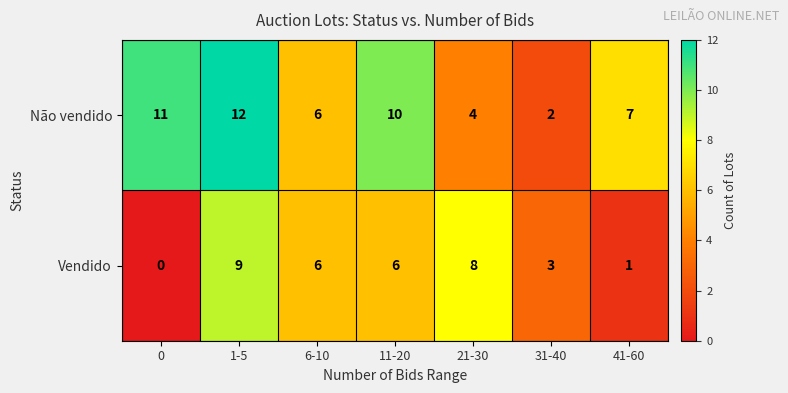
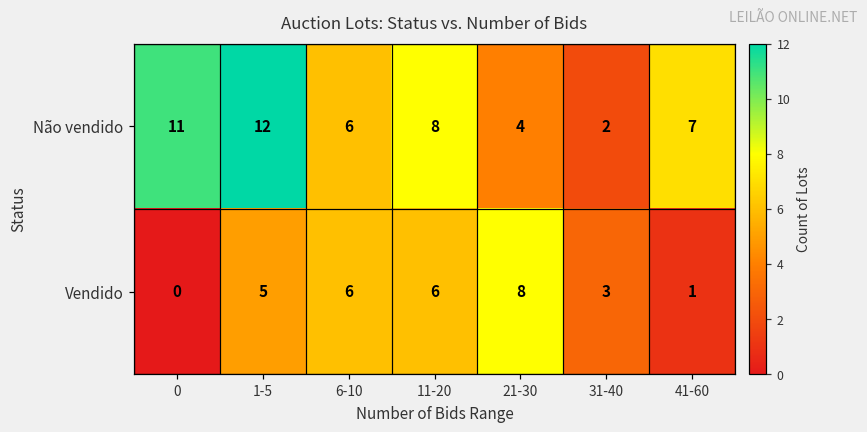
  {
    "Não vendido": {
      "0": 11,
      "1-5": 12,
      "6-10": 6,
-     "11-20": 10,
+     "11-20": 8,
      "21-30": 4,
      "31-40": 2,
      "41-60": 7
    },
    "Vendido": {
      "0": 0,
-     "1-5": 9,
+     "1-5": 5,
      "6-10": 6,
      "11-20": 6,
      "21-30": 8,
      "31-40": 3,
      "41-60": 1
    }
  }
